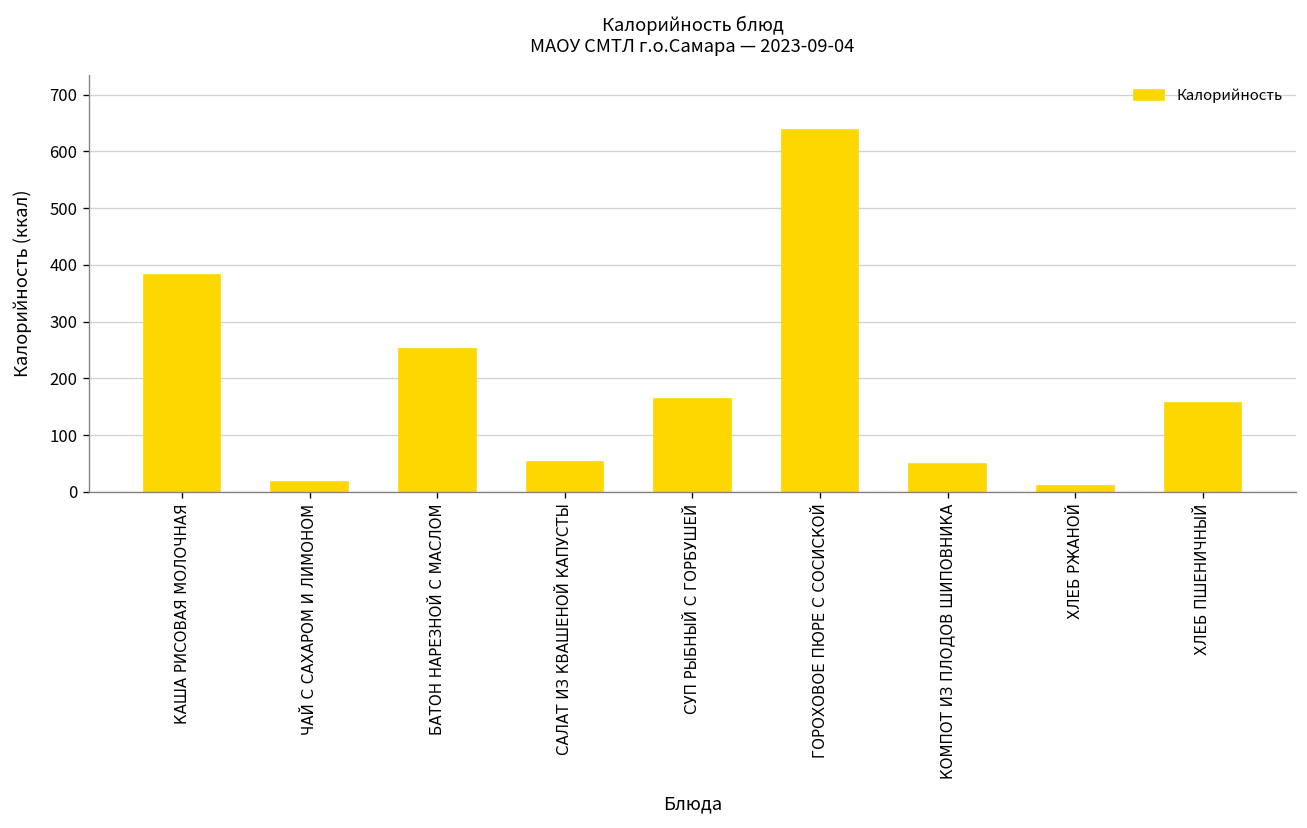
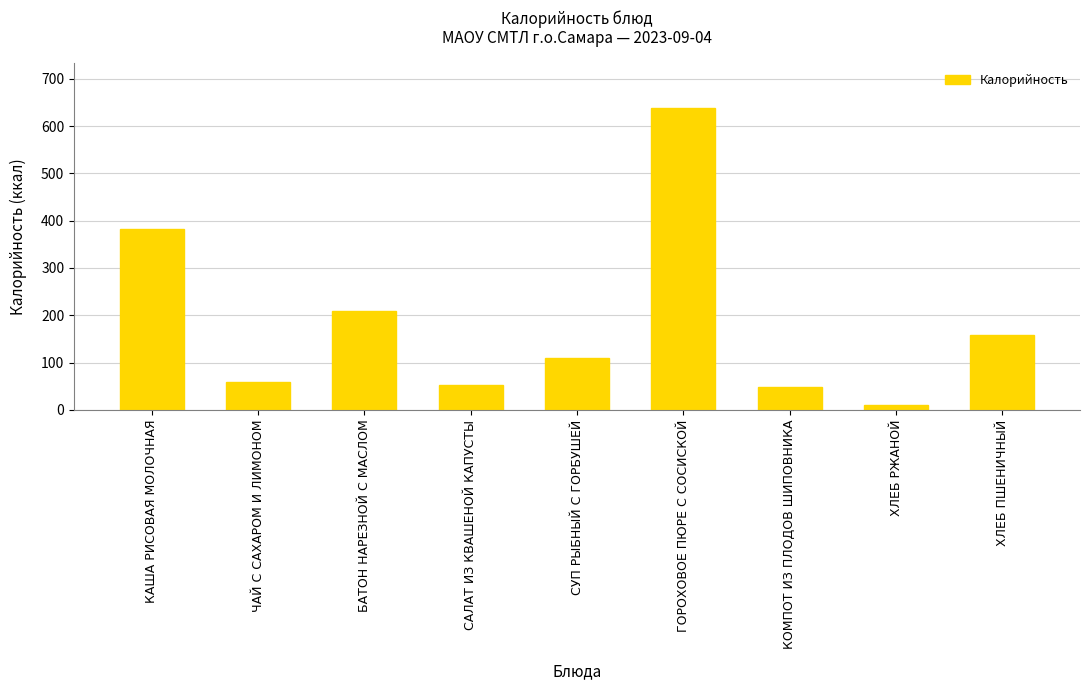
  {
    "КАША РИСОВАЯ МОЛОЧНАЯ": 380,
-   "ЧАЙ С САХАРОМ И ЛИМОНОМ": 20,
-   "БАТОН НАРЕЗНОЙ С МАСЛОМ": 250,
+   "ЧАЙ С САХАРОМ И ЛИМОНОМ": 60,
+   "БАТОН НАРЕЗНОЙ С МАСЛОМ": 210,
    "САЛАТ ИЗ КВАШЕНОЙ КАПУСТЫ": 50,
-   "СУП РЫБНЫЙ С ГОРБУШЕЙ": 160,
+   "СУП РЫБНЫЙ С ГОРБУШЕЙ": 110,
    "ГОРОХОВОЕ ПЮРЕ С СОСИСКОЙ": 640,
    "КОМПОТ ИЗ ПЛОДОВ ШИПОВНИКА": 50,
    "ХЛЕБ РЖАНОЙ": 10,
    "ХЛЕБ ПШЕНИЧНЫЙ": 160
  }
